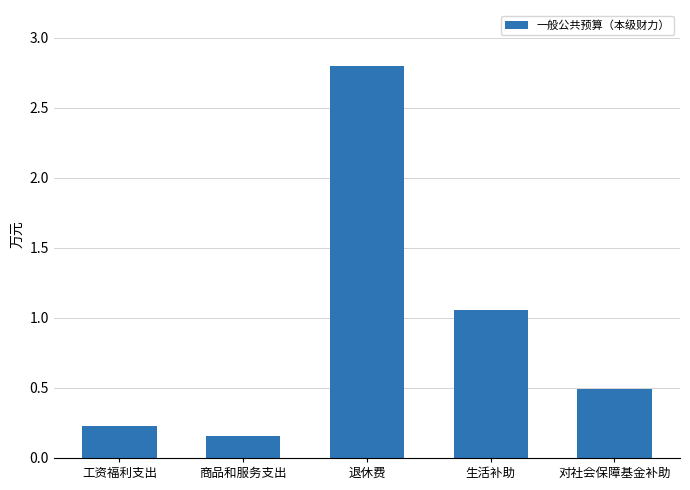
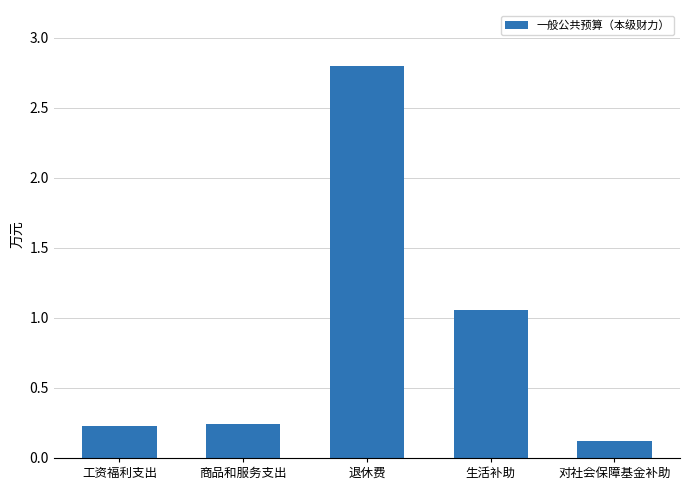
  {
    "工资福利支出": 0.23,
-   "商品和服务支出": 0.16,
+   "商品和服务支出": 0.24,
    "退休费": 2.80,
    "生活补助": 1.06,
-   "对社会保障基金补助": 0.49
+   "对社会保障基金补助": 0.12
  }
